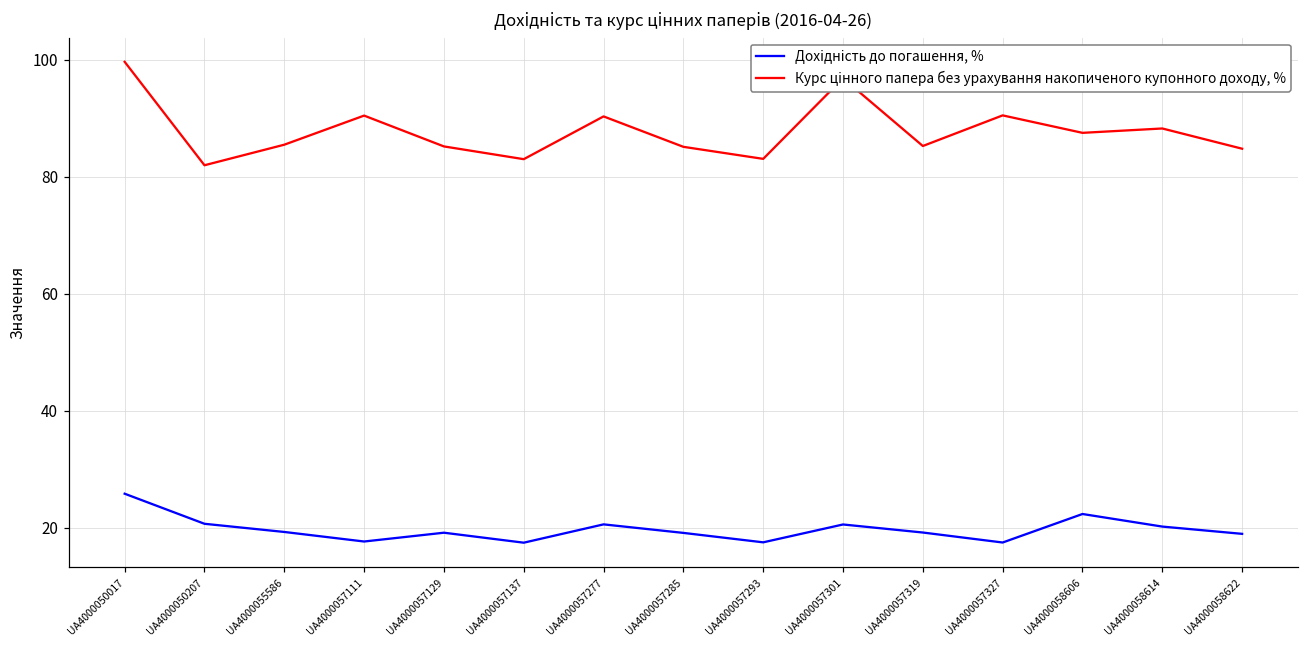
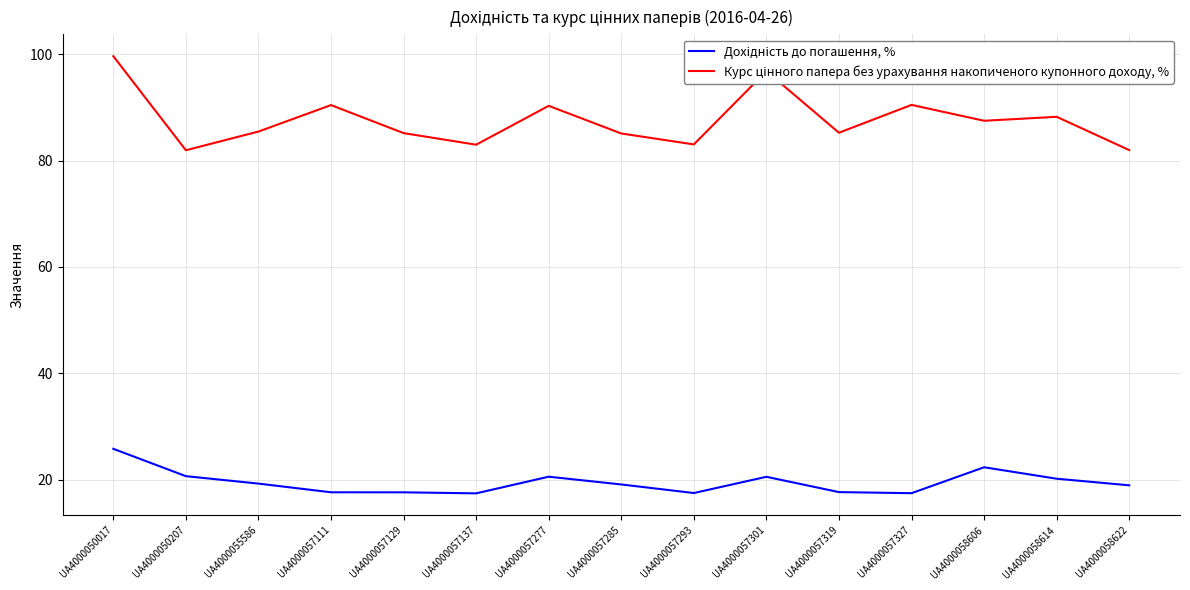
  {
    "Дохідність до погашення, %": {
      "UA4000050017": 26,
      "UA4000050207": 21,
      "UA4000055586": 19,
      "UA4000057111": 18,
-     "UA4000057129": 19,
+     "UA4000057129": 18,
      "UA4000057137": 17,
      "UA4000057277": 21,
      "UA4000057285": 19,
      "UA4000057293": 17,
      "UA4000057301": 21,
-     "UA4000057319": 19,
+     "UA4000057319": 18,
      "UA4000057327": 17,
      "UA4000058606": 22,
      "UA4000058614": 20,
      "UA4000058622": 19
    },
    "Курс цінного папера без урахування накопиченого купонного доходу, %": {
      "UA4000050017": 100,
      "UA4000050207": 82,
      "UA4000055586": 85,
      "UA4000057111": 90,
      "UA4000057129": 85,
      "UA4000057137": 83,
      "UA4000057277": 90,
      "UA4000057285": 85,
      "UA4000057293": 83,
      "UA4000057319": 85,
      "UA4000057327": 90,
      "UA4000058606": 87,
      "UA4000058614": 88,
-     "UA4000058622": 85
+     "UA4000058622": 82
    }
  }
